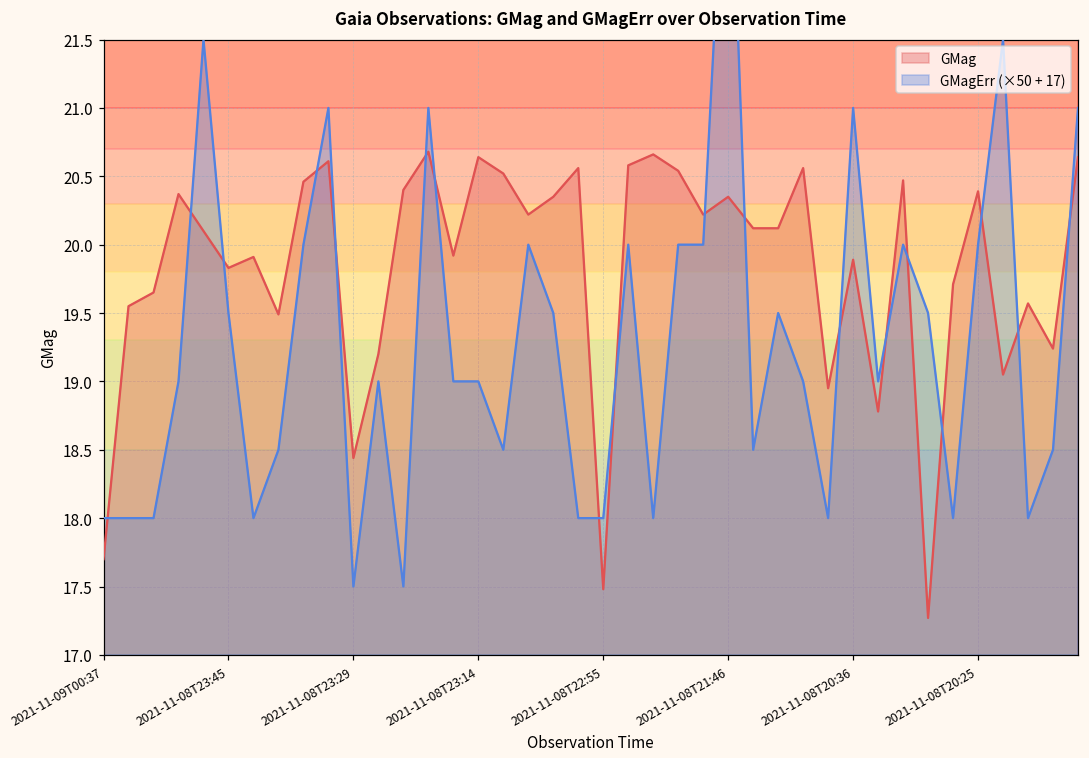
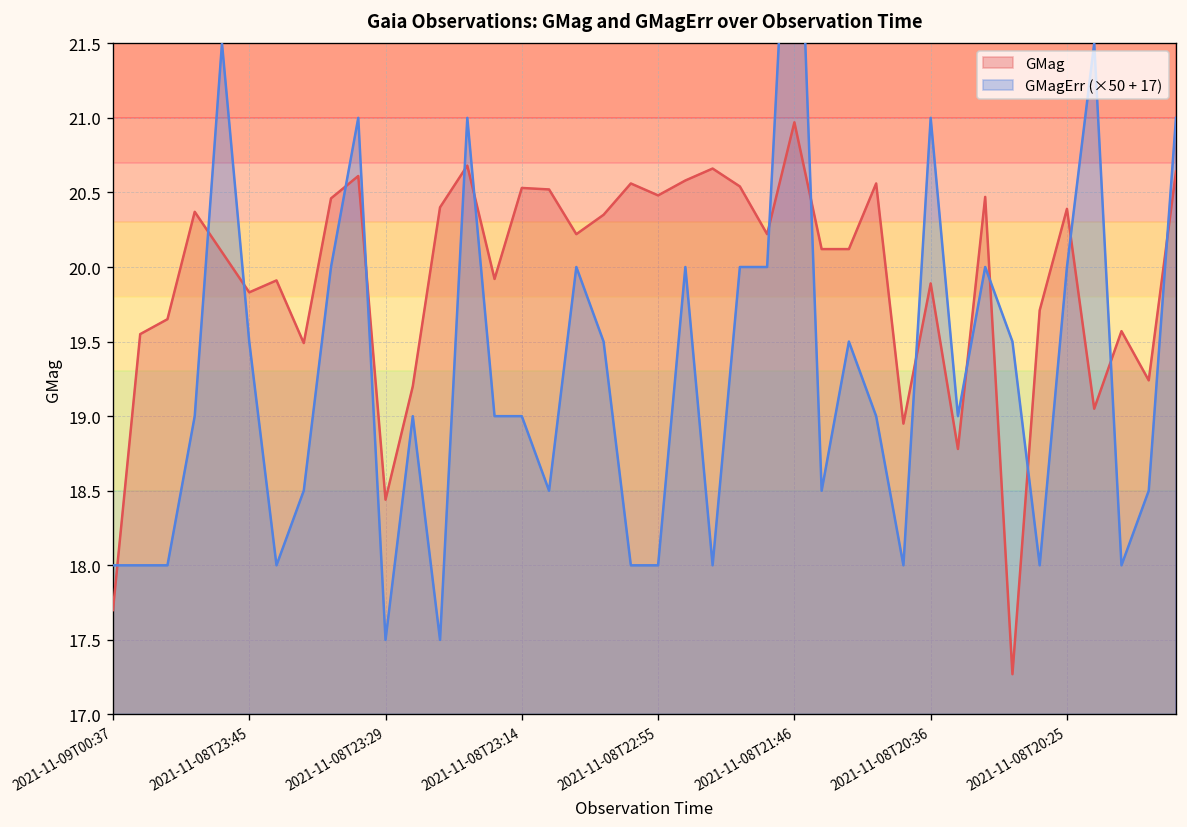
  {
    "GMag": {
      "2021-11-09T00:37": 17.70,
      "2021-11-08T23:45": 19.83,
      "2021-11-08T23:29": 18.44,
-     "2021-11-08T23:14": 20.64,
-     "2021-11-08T22:55": 17.48,
-     "2021-11-08T21:46": 20.35,
+     "2021-11-08T23:14": 20.53,
+     "2021-11-08T22:55": 20.48,
+     "2021-11-08T21:46": 20.97,
      "2021-11-08T20:25": 20.39
    },
    "GMagErr (×50 + 17)": {
      "2021-11-09T00:37": 18.00,
      "2021-11-08T23:45": 19.50,
      "2021-11-08T23:29": 17.50,
      "2021-11-08T23:14": 19.00,
      "2021-11-08T22:55": 18.00,
      "2021-11-08T20:25": 20.00
    }
  }
